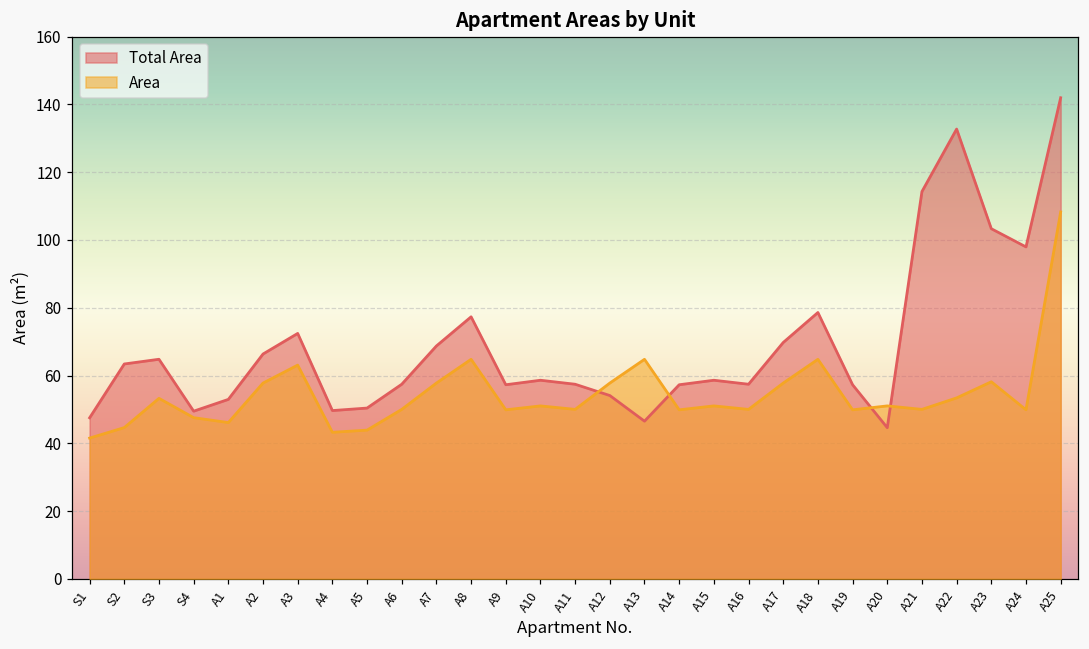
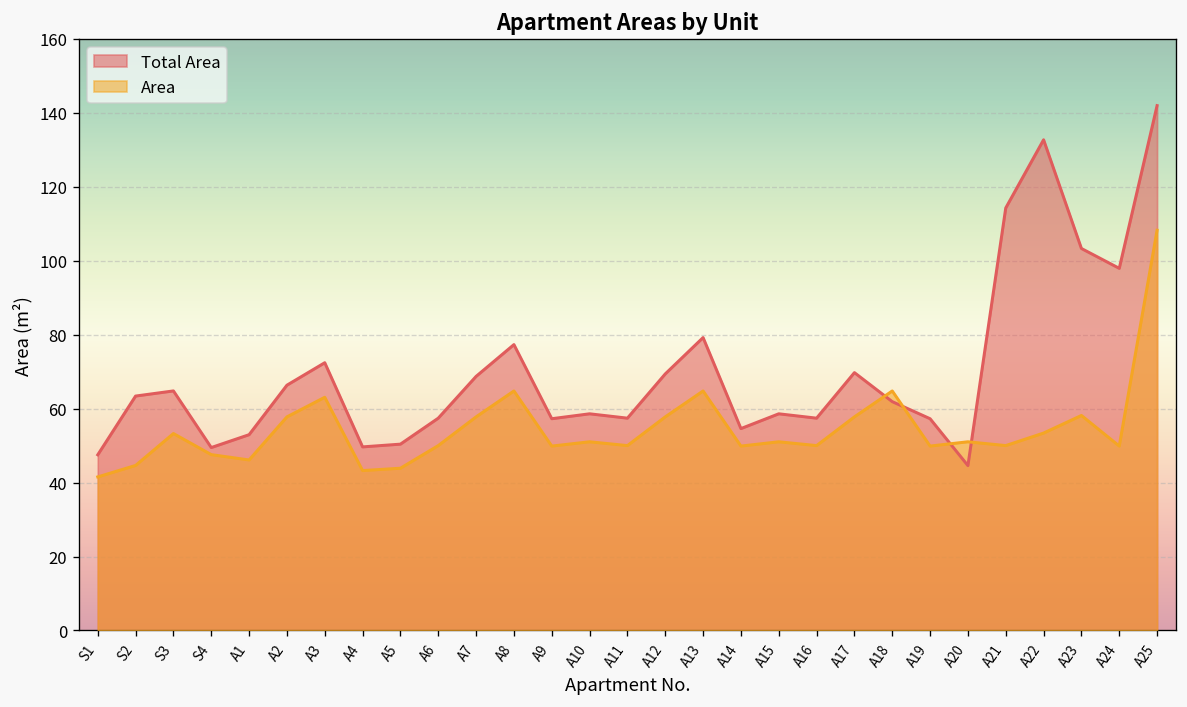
  {
    "Total Area": {
      "S1": 48,
      "S2": 63,
      "S3": 65,
      "S4": 49,
      "A1": 53,
      "A2": 66,
      "A3": 72,
      "A4": 50,
      "A5": 50,
      "A6": 57,
      "A7": 69,
      "A8": 77,
      "A9": 57,
      "A10": 59,
      "A11": 57,
-     "A12": 54,
-     "A13": 47,
-     "A14": 57,
+     "A12": 69,
+     "A13": 79,
+     "A14": 55,
      "A15": 59,
      "A16": 57,
      "A17": 70,
-     "A18": 79,
+     "A18": 62,
      "A19": 57,
      "A20": 45,
      "A21": 114,
      "A22": 133,
      "A23": 103,
      "A24": 98,
      "A25": 142
    },
    "Area": {
      "S1": 42,
      "S2": 45,
      "S3": 53,
      "S4": 48,
      "A1": 46,
      "A2": 58,
      "A3": 63,
      "A4": 43,
      "A5": 44,
      "A6": 50,
      "A7": 58,
      "A8": 65,
      "A9": 50,
      "A10": 51,
      "A11": 50,
      "A12": 58,
      "A13": 65,
      "A14": 50,
      "A15": 51,
      "A16": 50,
      "A17": 58,
      "A18": 65,
      "A19": 50,
      "A20": 51,
      "A21": 50,
      "A22": 53,
      "A23": 58,
      "A24": 50,
      "A25": 108
    }
  }
